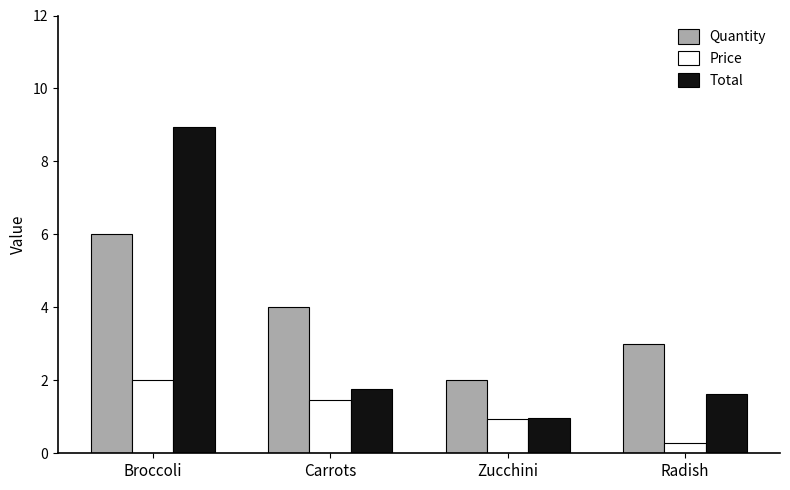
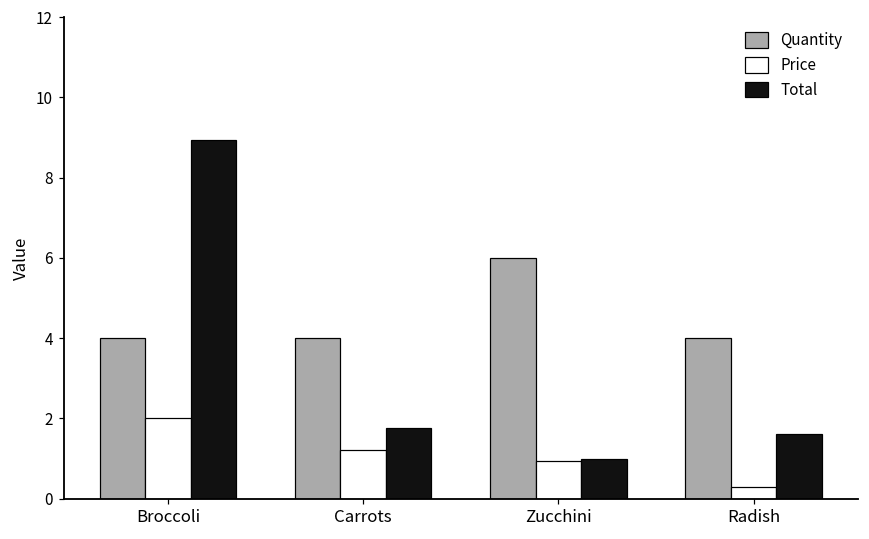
  {
    "Quantity": {
-     "Broccoli": 6,
+     "Broccoli": 4,
      "Carrots": 4,
-     "Zucchini": 2,
-     "Radish": 3
+     "Zucchini": 6,
+     "Radish": 4
    },
    "Price": {
      "Broccoli": 2.0,
-     "Carrots": 1.5,
+     "Carrots": 1.2,
      "Zucchini": 0.9,
      "Radish": 0.3
    },
    "Total": {
      "Broccoli": 8.9,
      "Carrots": 1.8,
      "Zucchini": 1.0,
      "Radish": 1.6
    }
  }
